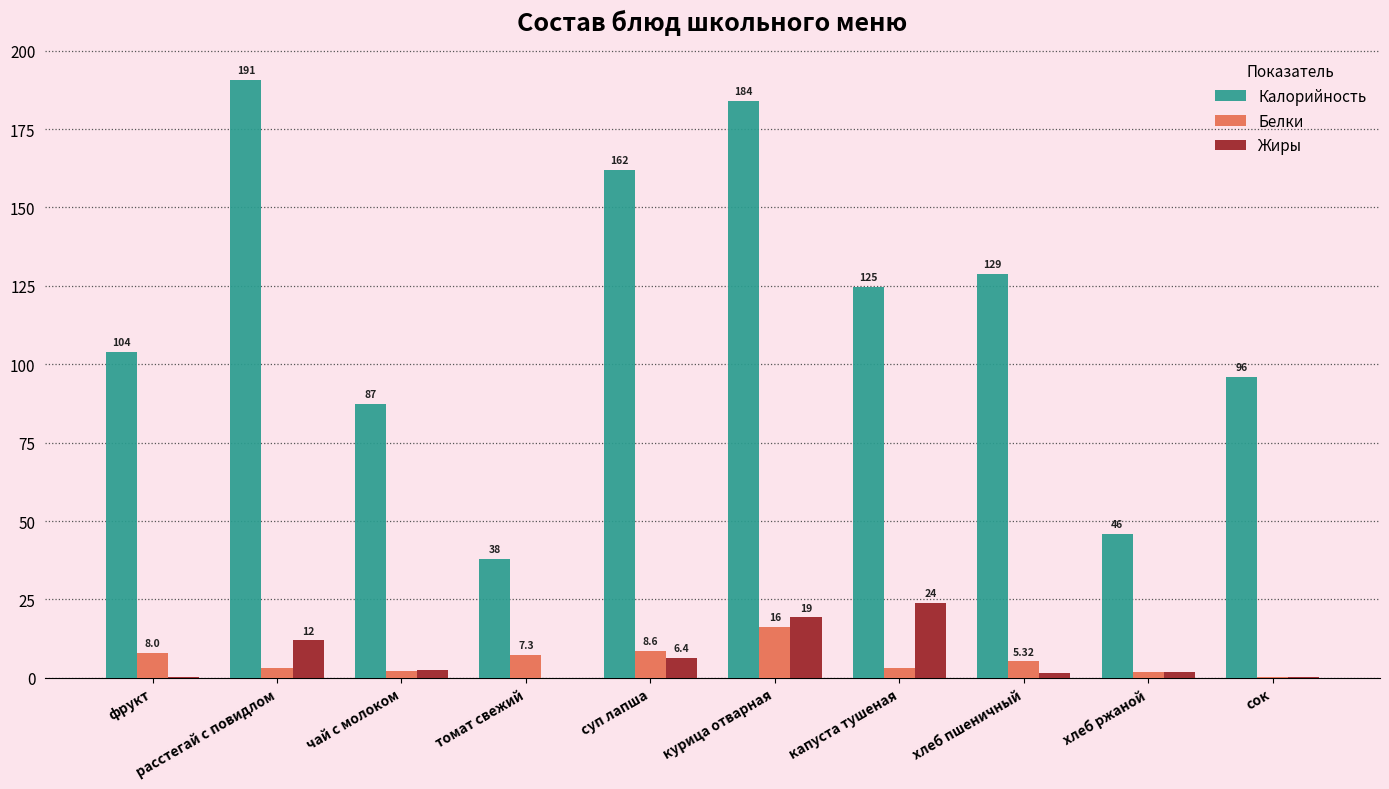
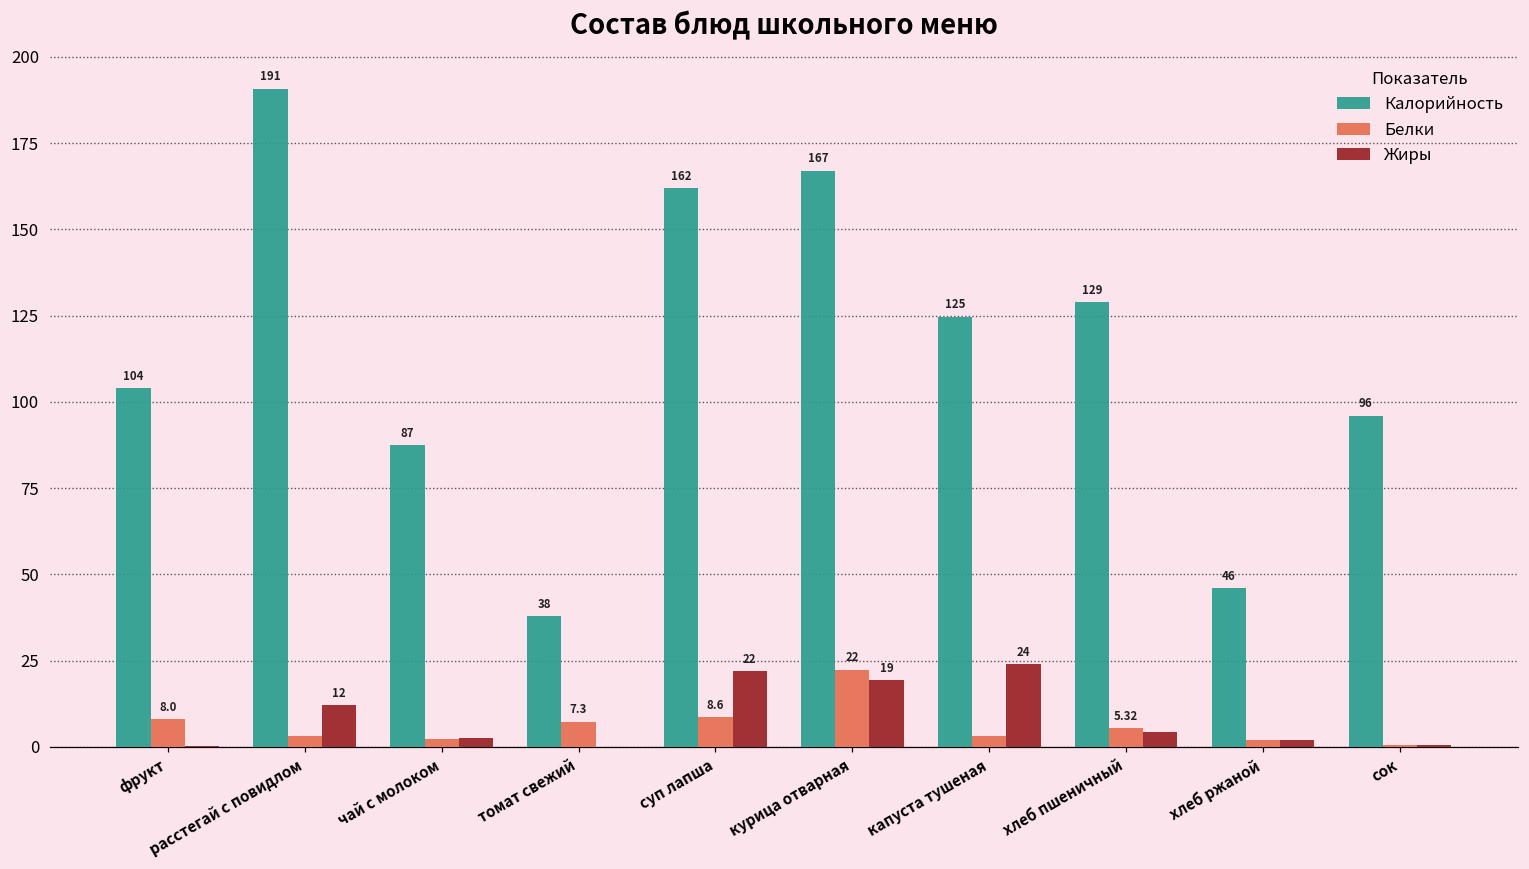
  {
    "Калорийность": {
      "фрукт": 104,
      "расстегай с повидлом": 191,
      "чай с молоком": 87,
      "томат свежий": 38,
      "суп лапша": 162,
-     "курица отварная": 184,
+     "курица отварная": 167,
      "капуста тушеная": 125,
      "хлеб пшеничный": 129,
      "хлеб ржаной": 46,
      "сок": 96
    },
    "Белки": {
      "фрукт": 8.0,
      "томат свежий": 7.3,
      "суп лапша": 8.6,
-     "курица отварная": 16,
+     "курица отварная": 22,
      "хлеб пшеничный": 5.32
    },
    "Жиры": {
      "расстегай с повидлом": 12,
-     "суп лапша": 6.4,
+     "суп лапша": 22,
      "курица отварная": 19,
      "капуста тушеная": 24,
-     "хлеб пшеничный": 2
+     "хлеб пшеничный": 4
    }
  }
